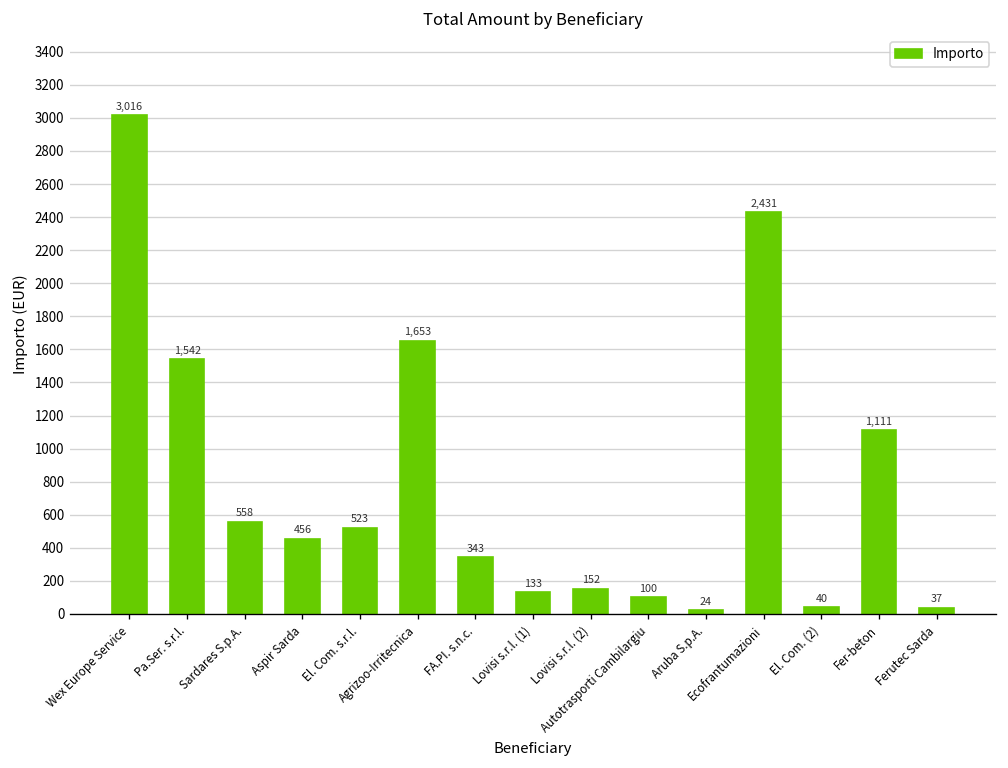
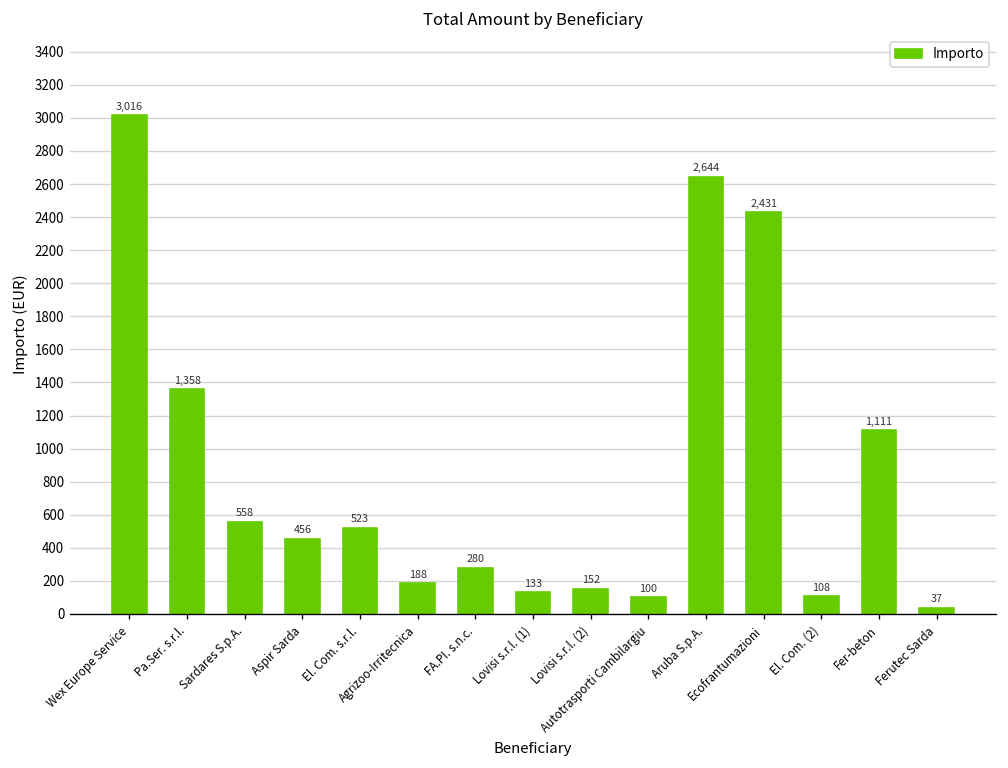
  {
    "Wex Europe Service": "3,016",
-   "Pa.Ser. s.r.l.": "1,542",
+   "Pa.Ser. s.r.l.": "1,358",
    "Sardares S.p.A.": "558",
    "Aspir Sarda": "456",
    "El. Com. s.r.l.": "523",
-   "Agrizoo-Irritecnica": "1,653",
-   "FA.PI. s.n.c.": "343",
+   "Agrizoo-Irritecnica": "188",
+   "FA.PI. s.n.c.": "280",
    "Lovisi s.r.l. (1)": "133",
    "Lovisi s.r.l. (2)": "152",
    "Autotrasporti Cambilargiu": "100",
-   "Aruba S.p.A.": "24",
+   "Aruba S.p.A.": "2,644",
    "Ecofrantumazioni": "2,431",
-   "El. Com. (2)": "40",
+   "El. Com. (2)": "108",
    "Fer-beton": "1,111",
    "Ferutec Sarda": "37"
  }
